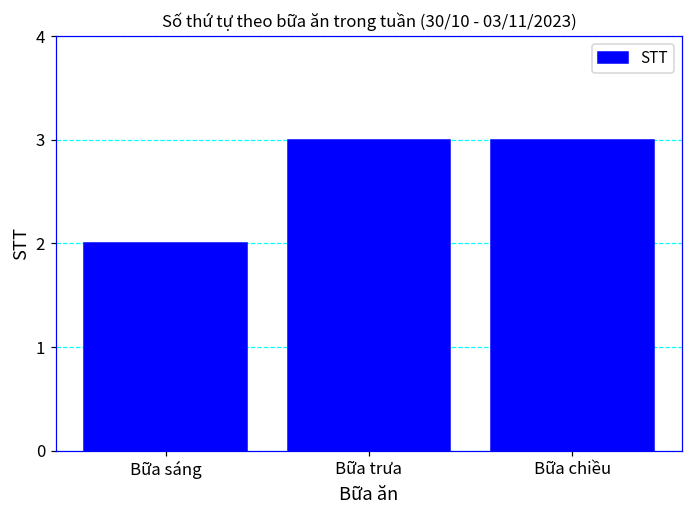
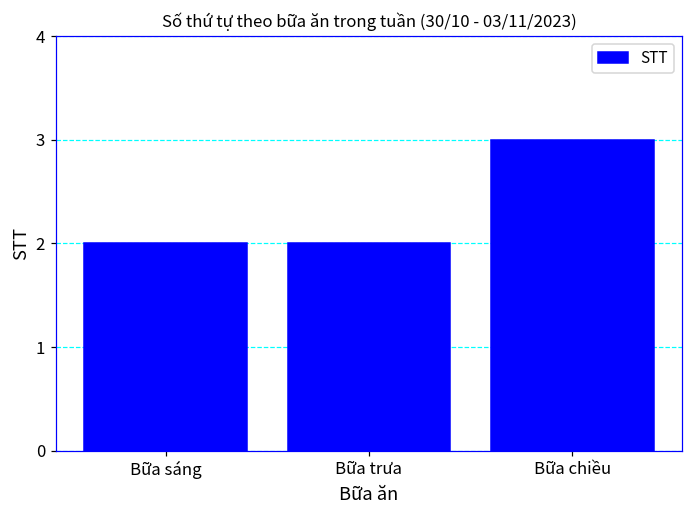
  {
    "Bữa sáng": 2,
-   "Bữa trưa": 3,
+   "Bữa trưa": 2,
    "Bữa chiều": 3
  }
